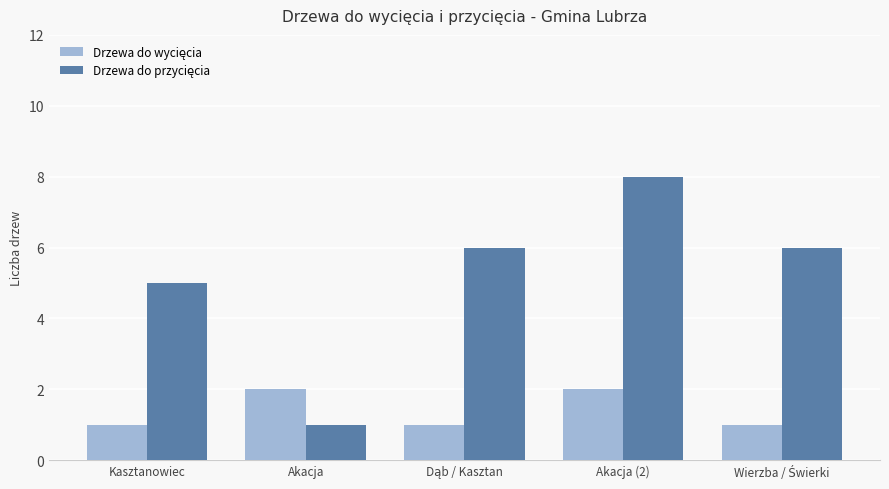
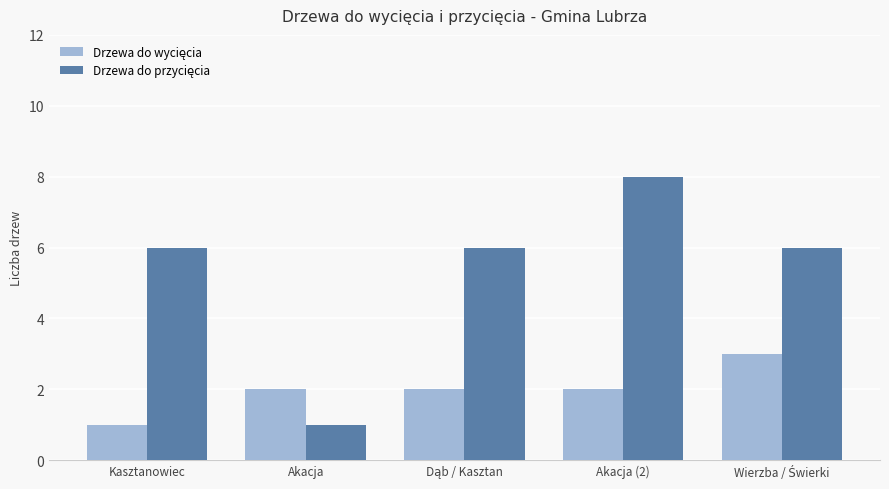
  {
    "Drzewa do wycięcia": {
      "Kasztanowiec": 1,
      "Akacja": 2,
-     "Dąb / Kasztan": 1,
+     "Dąb / Kasztan": 2,
      "Akacja (2)": 2,
-     "Wierzba / Świerki": 1
+     "Wierzba / Świerki": 3
    },
    "Drzewa do przycięcia": {
-     "Kasztanowiec": 5,
+     "Kasztanowiec": 6,
      "Akacja": 1,
      "Dąb / Kasztan": 6,
      "Akacja (2)": 8,
      "Wierzba / Świerki": 6
    }
  }
